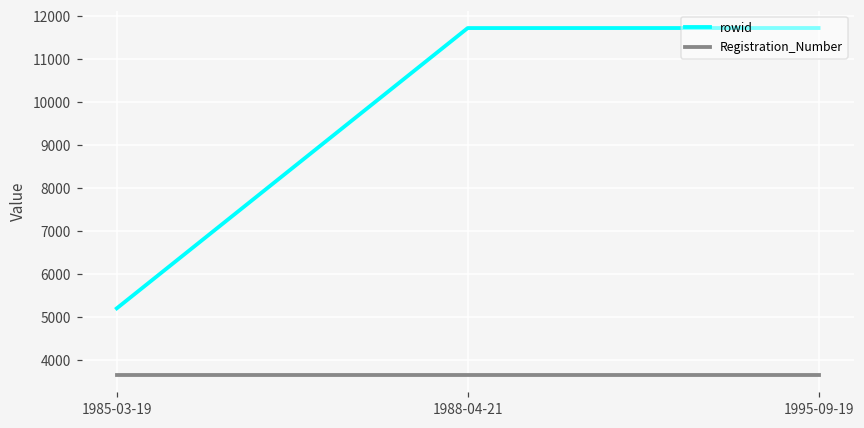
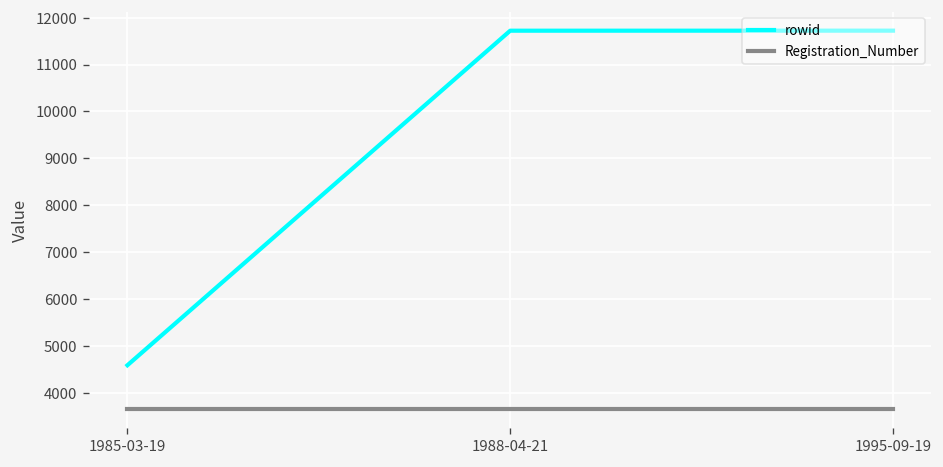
  {
    "rowid": {
-     "1985-03-19": 5200,
+     "1985-03-19": 4600,
      "1988-04-21": 11700
    },
    "Registration_Number": {
      "1985-03-19": 3700,
      "1988-04-21": 3700,
      "1995-09-19": 3700
    }
  }
